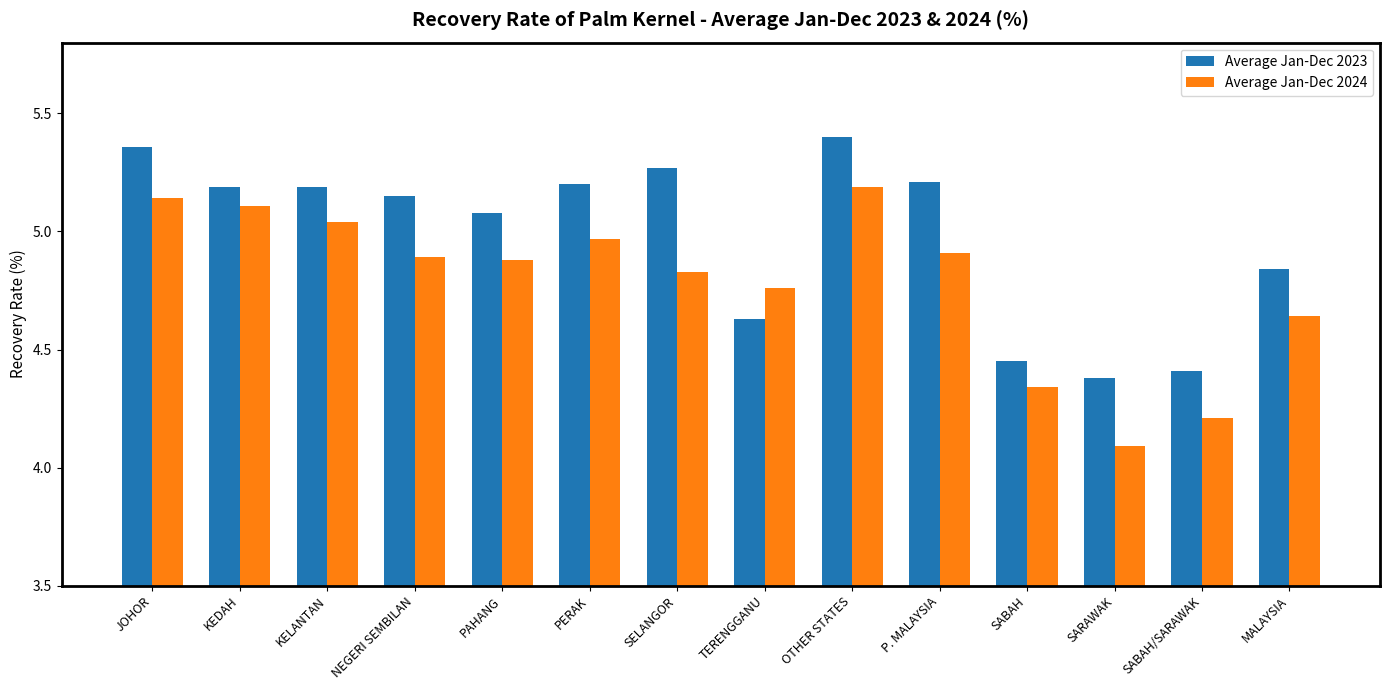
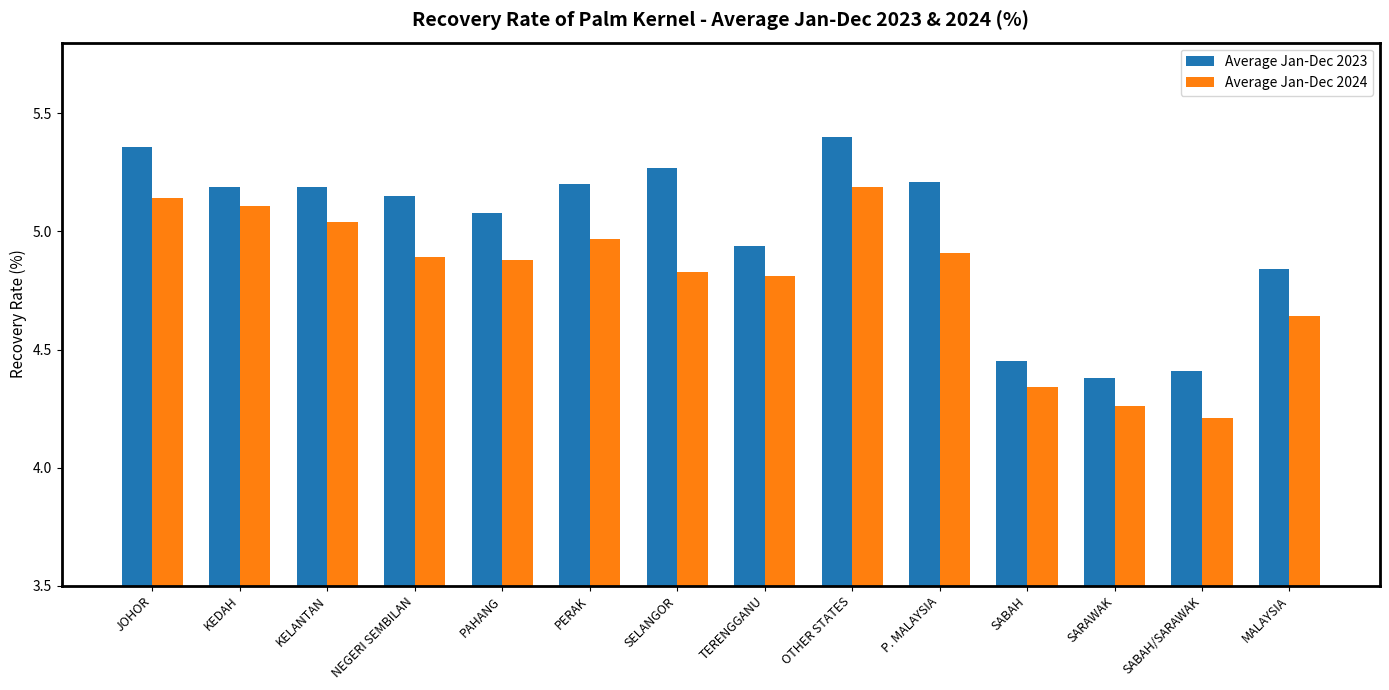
  {
    "Average Jan-Dec 2023": {
      "JOHOR": 5.36,
      "KEDAH": 5.19,
      "KELANTAN": 5.19,
      "NEGERI SEMBILAN": 5.15,
      "PAHANG": 5.08,
      "PERAK": 5.20,
      "SELANGOR": 5.27,
-     "TERENGGANU": 4.63,
+     "TERENGGANU": 4.94,
      "OTHER STATES": 5.40,
      "P. MALAYSIA": 5.21,
      "SABAH": 4.45,
      "SARAWAK": 4.38,
      "SABAH/SARAWAK": 4.41,
      "MALAYSIA": 4.84
    },
    "Average Jan-Dec 2024": {
      "JOHOR": 5.14,
      "KEDAH": 5.11,
      "KELANTAN": 5.04,
      "NEGERI SEMBILAN": 4.89,
      "PAHANG": 4.88,
      "PERAK": 4.97,
      "SELANGOR": 4.83,
-     "TERENGGANU": 4.76,
+     "TERENGGANU": 4.81,
      "OTHER STATES": 5.19,
      "P. MALAYSIA": 4.91,
      "SABAH": 4.34,
-     "SARAWAK": 4.09,
+     "SARAWAK": 4.26,
      "SABAH/SARAWAK": 4.21,
      "MALAYSIA": 4.64
    }
  }
